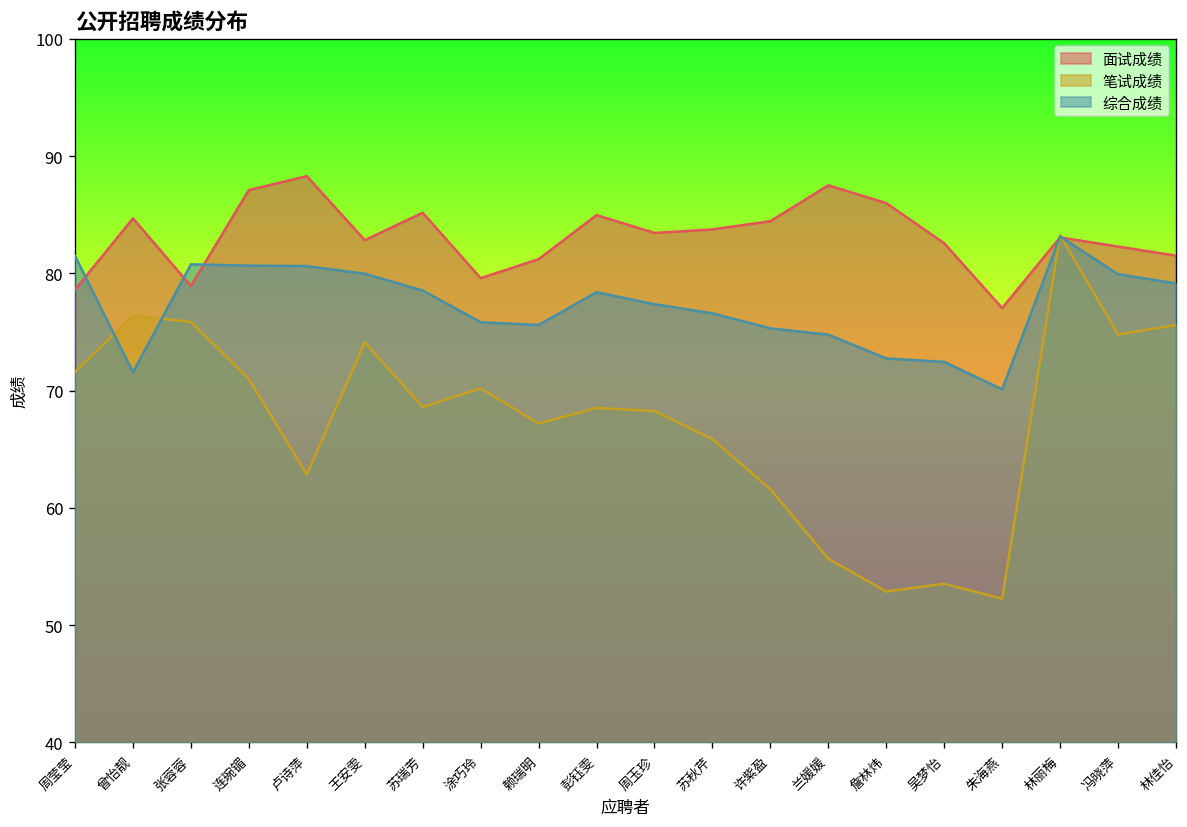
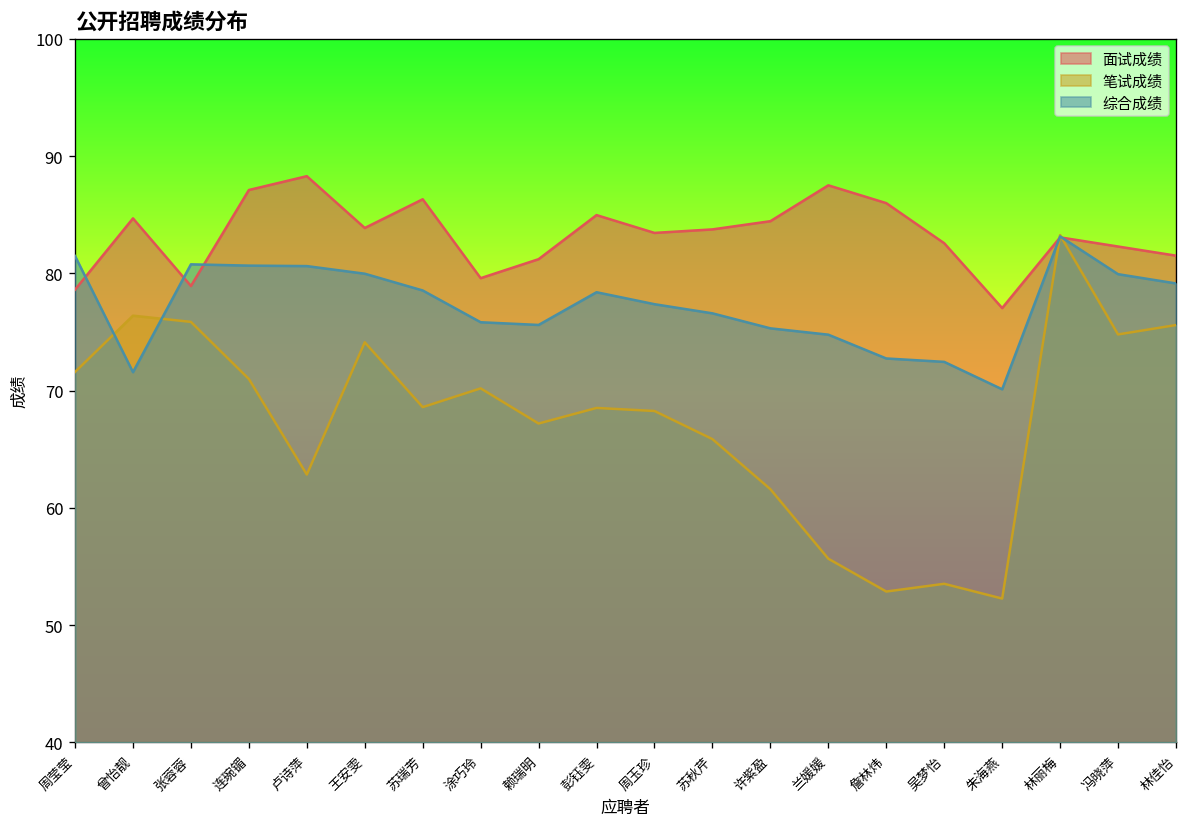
  {
    "面试成绩": {
      "周莹莹": 79,
      "曾怡靓": 85,
      "张蓉蓉": 79,
      "连琬镅": 87,
      "卢诗萍": 88,
-     "王安雯": 83,
-     "苏瑞芳": 85,
+     "王安雯": 84,
+     "苏瑞芳": 86,
      "涂巧玲": 80,
      "赖瑞明": 81,
      "彭钰雯": 85,
      "周玉珍": 83,
      "苏秋芹": 84,
      "许紫盈": 84,
      "兰媛媛": 88,
      "詹林炜": 86,
      "吴梦怡": 83,
      "朱海燕": 77,
      "冯晓萍": 82,
      "林佳怡": 82
    },
    "笔试成绩": {
      "周莹莹": 72,
      "曾怡靓": 76,
      "张蓉蓉": 76,
      "连琬镅": 71,
      "卢诗萍": 63,
      "王安雯": 74,
      "苏瑞芳": 69,
      "涂巧玲": 70,
      "赖瑞明": 67,
      "彭钰雯": 69,
      "周玉珍": 68,
      "苏秋芹": 66,
      "许紫盈": 62,
      "兰媛媛": 56,
      "詹林炜": 53,
      "吴梦怡": 54,
      "朱海燕": 52,
      "冯晓萍": 75,
      "林佳怡": 76
    },
    "综合成绩": {
      "周莹莹": 81,
      "曾怡靓": 72,
      "张蓉蓉": 81,
      "连琬镅": 81,
      "卢诗萍": 81,
      "王安雯": 80,
      "苏瑞芳": 79,
      "涂巧玲": 76,
      "赖瑞明": 76,
      "彭钰雯": 78,
      "周玉珍": 77,
      "苏秋芹": 77,
      "许紫盈": 75,
      "兰媛媛": 75,
      "詹林炜": 73,
      "吴梦怡": 72,
      "朱海燕": 70,
      "冯晓萍": 80,
      "林佳怡": 79
    }
  }
